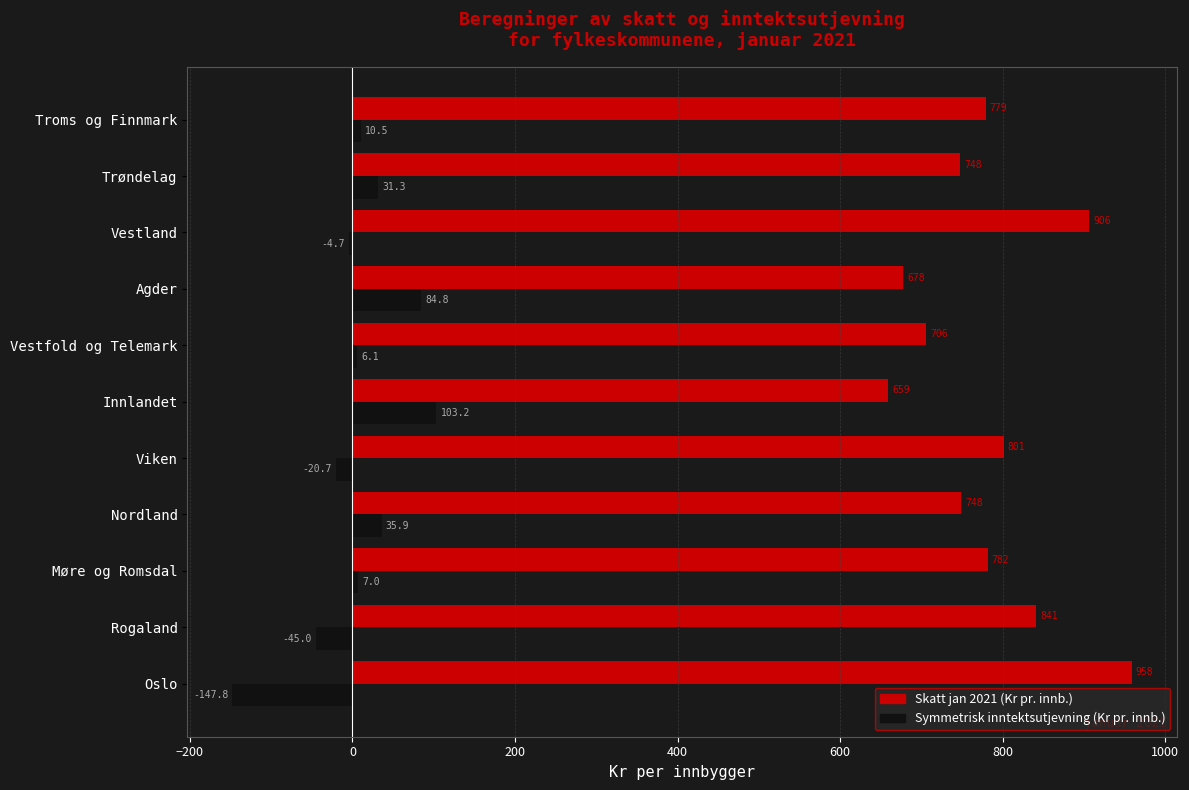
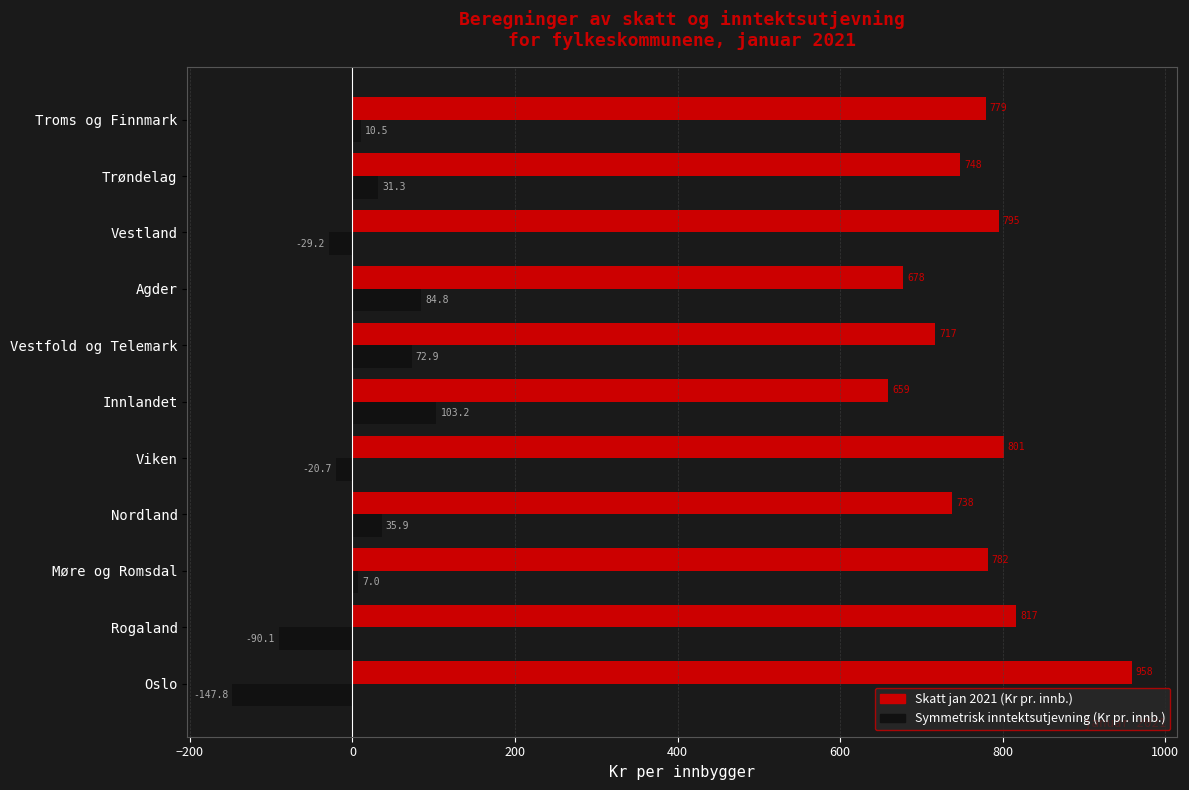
  {
    "Skatt jan 2021 (Kr pr. innb.)": {
      "Troms og Finnmark": 779,
      "Trøndelag": 748,
-     "Vestland": 906,
+     "Vestland": 795,
      "Agder": 678,
-     "Vestfold og Telemark": 706,
+     "Vestfold og Telemark": 717,
      "Innlandet": 659,
      "Viken": 801,
-     "Nordland": 748,
+     "Nordland": 738,
      "Møre og Romsdal": 782,
-     "Rogaland": 841,
+     "Rogaland": 817,
      "Oslo": 958
    },
    "Symmetrisk inntektsutjevning (Kr pr. innb.)": {
      "Troms og Finnmark": 10.5,
      "Trøndelag": 31.3,
-     "Vestland": -4.7,
+     "Vestland": -29.2,
      "Agder": 84.8,
-     "Vestfold og Telemark": 6.1,
+     "Vestfold og Telemark": 72.9,
      "Innlandet": 103.2,
      "Viken": -20.7,
      "Nordland": 35.9,
      "Møre og Romsdal": 7.0,
-     "Rogaland": -45.0,
+     "Rogaland": -90.1,
      "Oslo": -147.8
    }
  }
